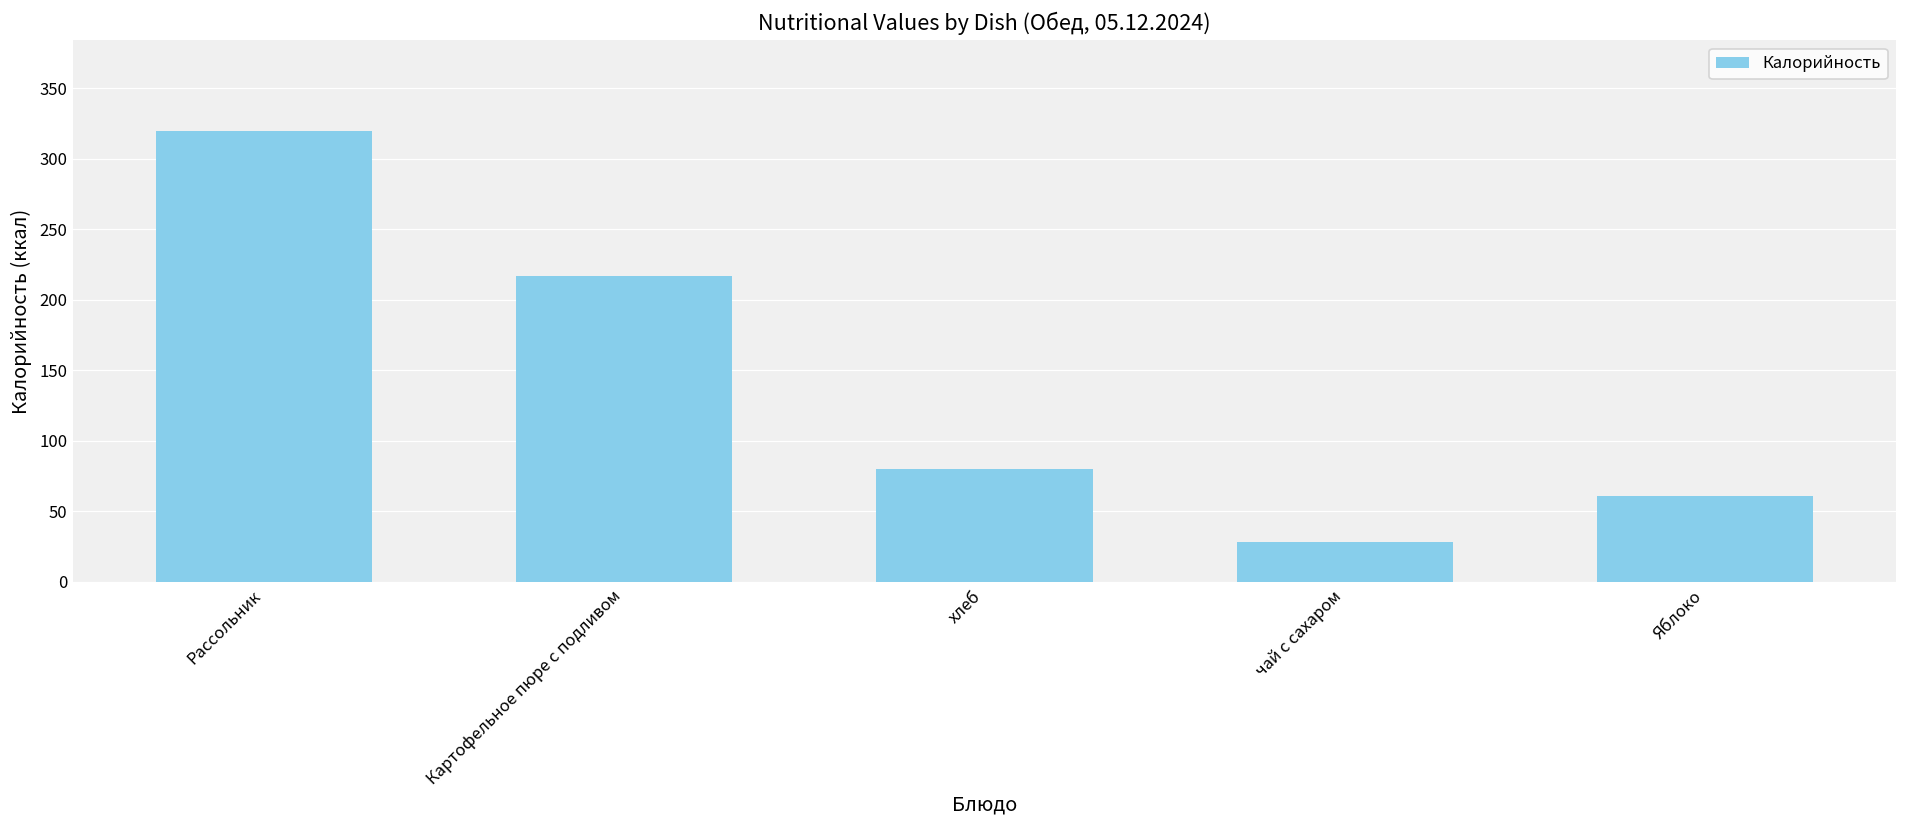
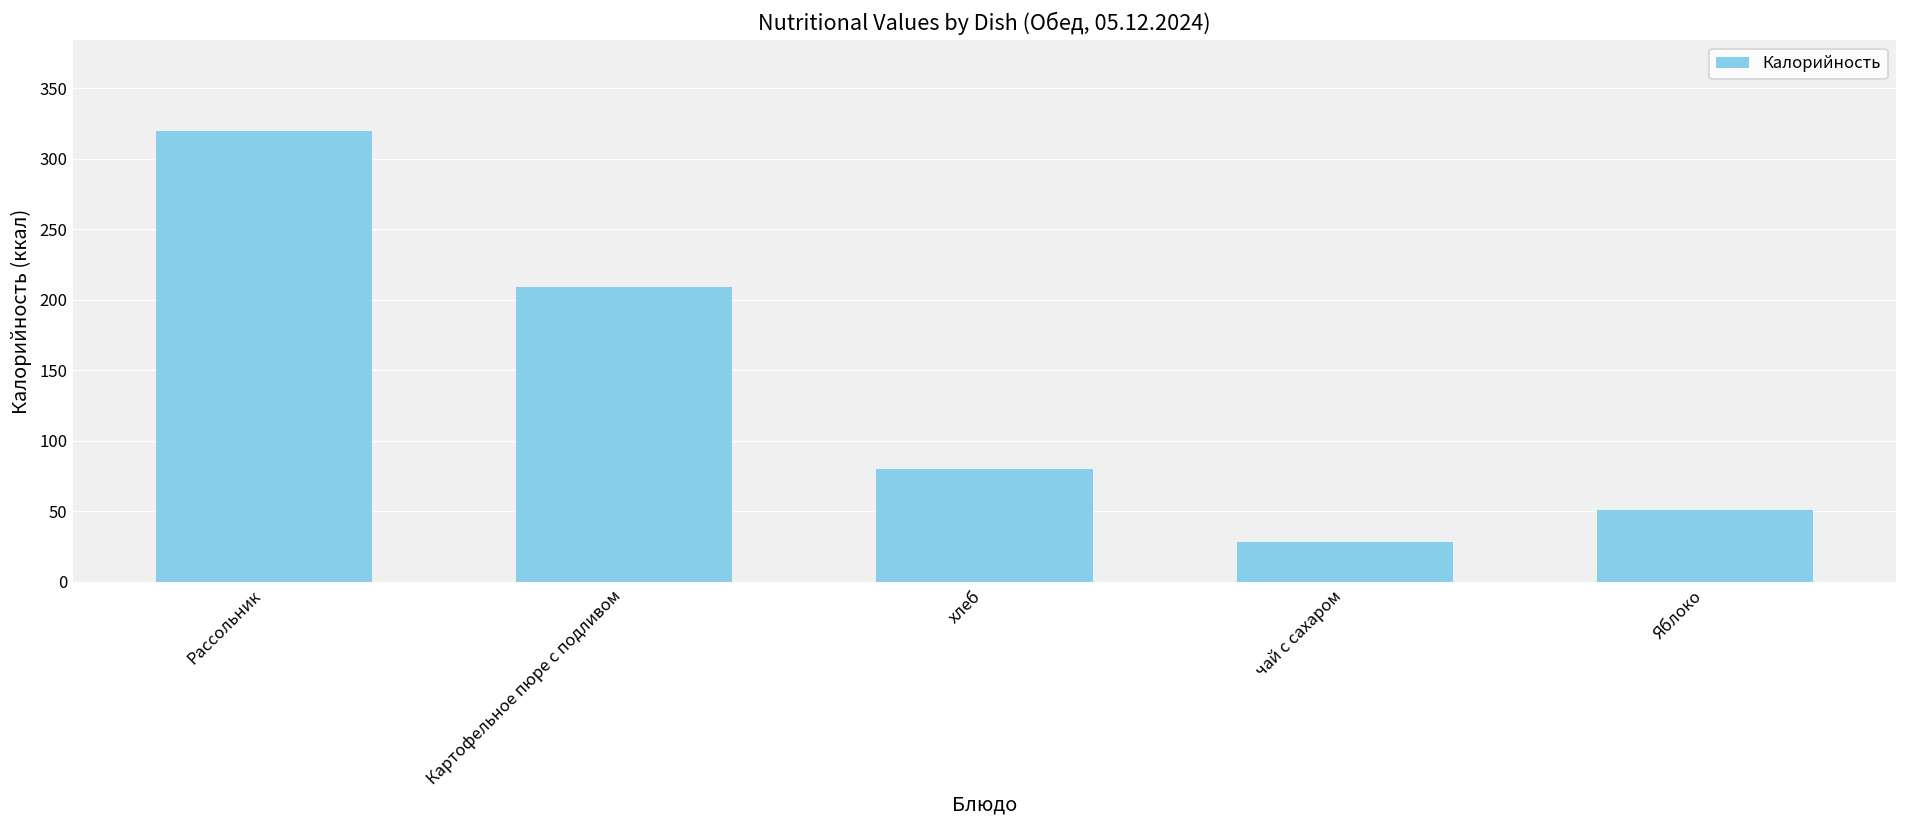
  {
    "Рассольник": 320,
-   "Картофельное пюре с подливом": 217,
+   "Картофельное пюре с подливом": 209,
    "хлеб": 80,
    "чай с сахаром": 28,
-   "Яблоко": 61
+   "Яблоко": 51
  }
